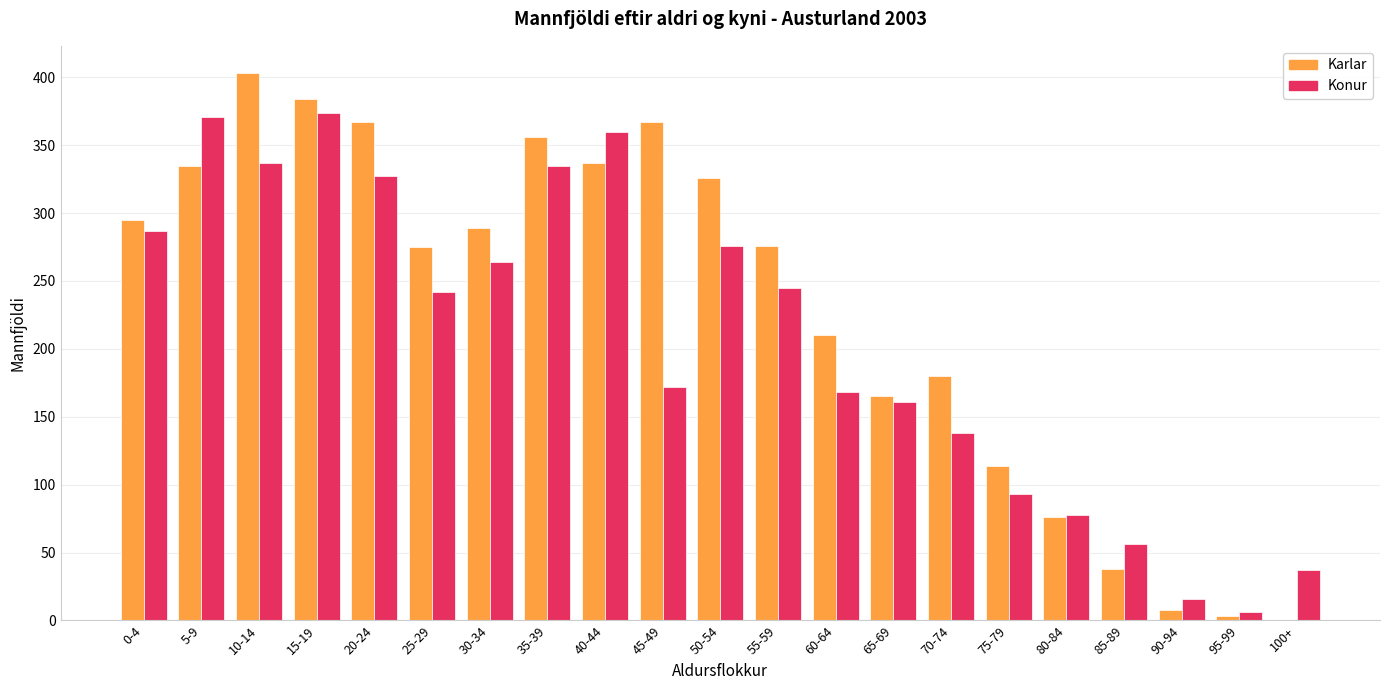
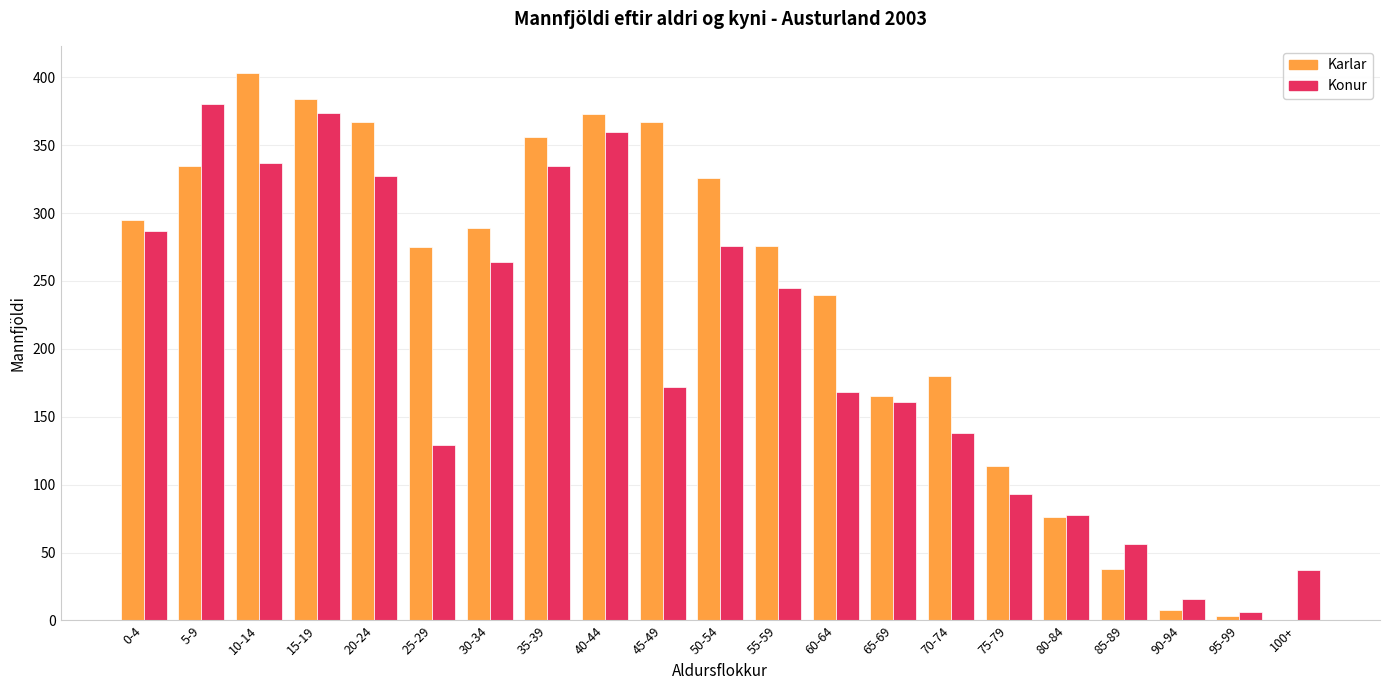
  {
    "Karlar": {
      "0-4": 295,
      "5-9": 335,
      "10-14": 403,
      "15-19": 384,
      "20-24": 367,
      "25-29": 275,
      "30-34": 289,
      "35-39": 356,
-     "40-44": 337,
+     "40-44": 373,
      "45-49": 367,
      "50-54": 326,
      "55-59": 276,
-     "60-64": 210,
+     "60-64": 240,
      "65-69": 165,
      "70-74": 180,
      "75-79": 114,
      "80-84": 76,
      "85-89": 38,
      "90-94": 8,
      "95-99": 3,
      "100+": 0
    },
    "Konur": {
      "0-4": 287,
-     "5-9": 371,
+     "5-9": 380,
      "10-14": 337,
      "15-19": 374,
      "20-24": 327,
-     "25-29": 242,
+     "25-29": 129,
      "30-34": 264,
      "35-39": 335,
      "40-44": 360,
      "45-49": 172,
      "50-54": 276,
      "55-59": 245,
      "60-64": 168,
      "65-69": 161,
      "70-74": 138,
      "75-79": 93,
      "80-84": 78,
      "85-89": 56,
      "90-94": 16,
      "95-99": 6,
      "100+": 37
    }
  }
